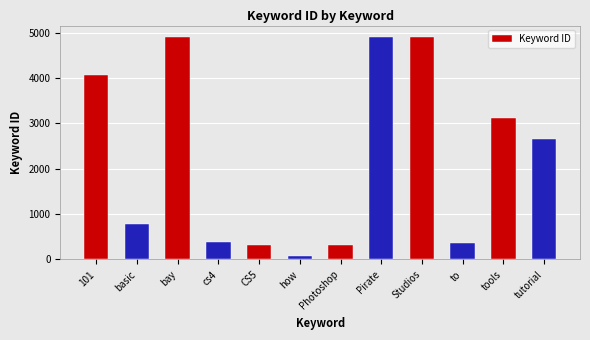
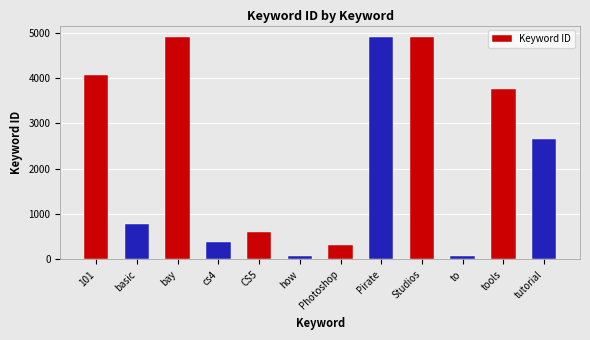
  {
    "101": 4100,
    "basic": 800,
    "bay": 4900,
    "cs4": 400,
-   "CS5": 300,
+   "CS5": 600,
    "how": 100,
    "Photoshop": 300,
    "Pirate": 4900,
    "Studios": 4900,
-   "to": 400,
-   "tools": 3100,
+   "to": 100,
+   "tools": 3800,
    "tutorial": 2700
  }
